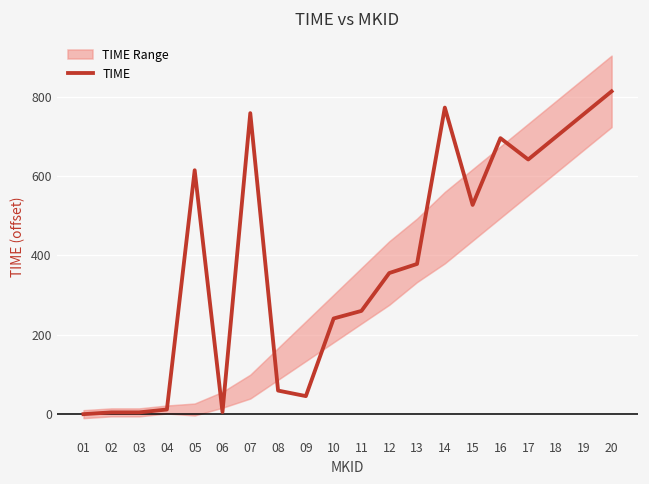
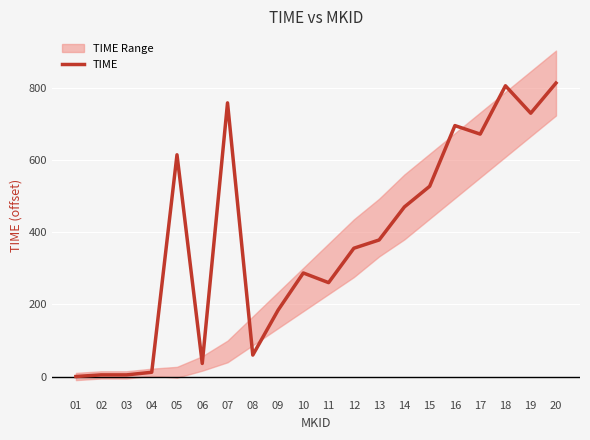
  {
    "TIME": {
      "01": 0,
      "02": 0,
      "03": 0,
      "04": 10,
      "05": 610,
-     "06": 10,
+     "06": 40,
      "07": 760,
      "08": 60,
-     "09": 50,
-     "10": 240,
+     "09": 180,
+     "10": 290,
      "11": 260,
      "12": 360,
      "13": 380,
-     "14": 770,
+     "14": 470,
      "15": 530,
      "16": 700,
-     "17": 640,
-     "18": 700,
-     "19": 760,
+     "17": 670,
+     "18": 810,
+     "19": 730,
      "20": 810
    }
  }
